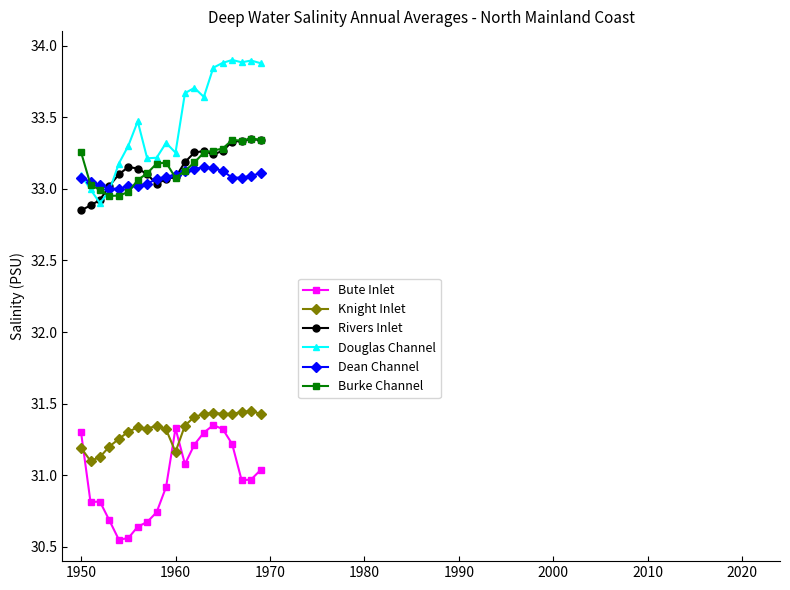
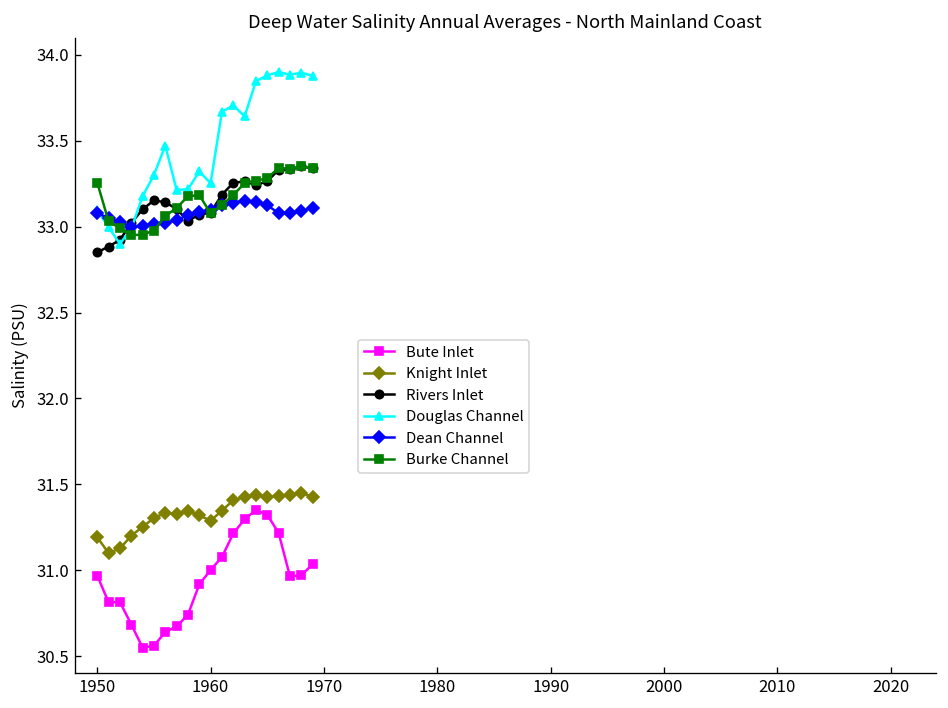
  {
    "Bute Inlet": {
-     "1950": 31.30,
-     "1960": 31.33
+     "1950": 30.97,
+     "1960": 31.00
    },
    "Knight Inlet": {
      "1950": 31.19,
-     "1960": 31.16
+     "1960": 31.29
    },
    "Rivers Inlet": {
      "1950": 32.85
    },
    "Douglas Channel": {
      "1960": 33.25
    },
    "Burke Channel": {
      "1950": 33.26
    }
  }
